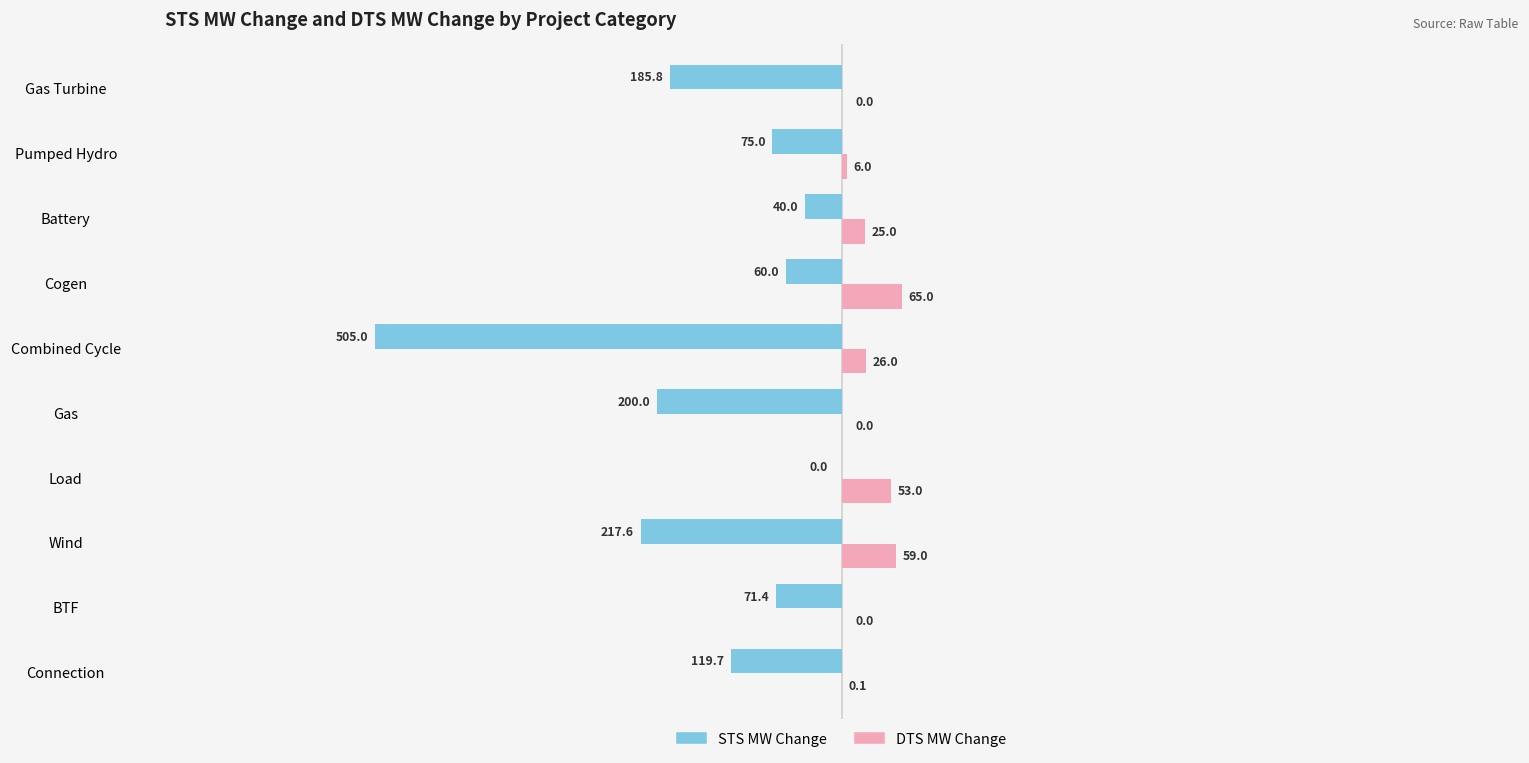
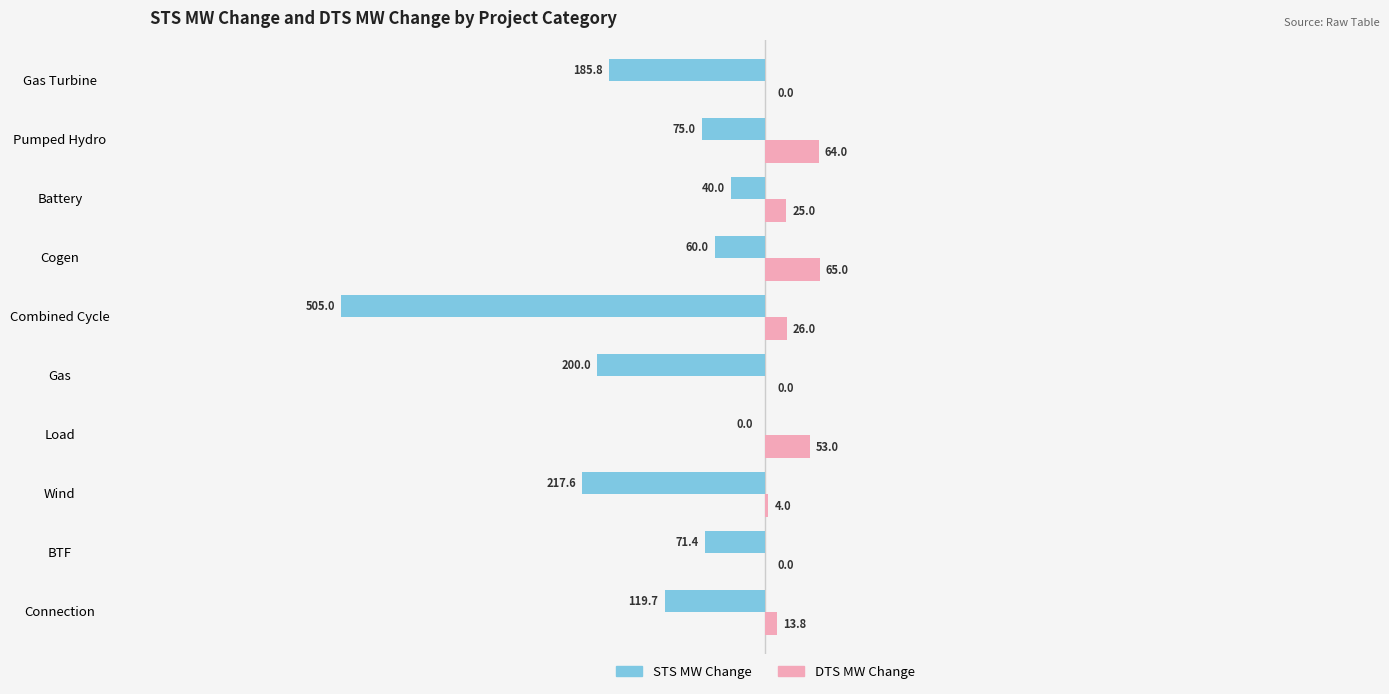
  {
    "STS MW Change": {
      "Load": 0.0
    },
    "DTS MW Change": {
      "Gas Turbine": 0.0,
-     "Pumped Hydro": 6.0,
+     "Pumped Hydro": 64.0,
      "Battery": 25.0,
      "Cogen": 65.0,
      "Combined Cycle": 26.0,
      "Gas": 0.0,
      "Load": 53.0,
-     "Wind": 59.0,
+     "Wind": 4.0,
      "BTF": 0.0,
-     "Connection": 0.1
+     "Connection": 13.8
    }
  }
